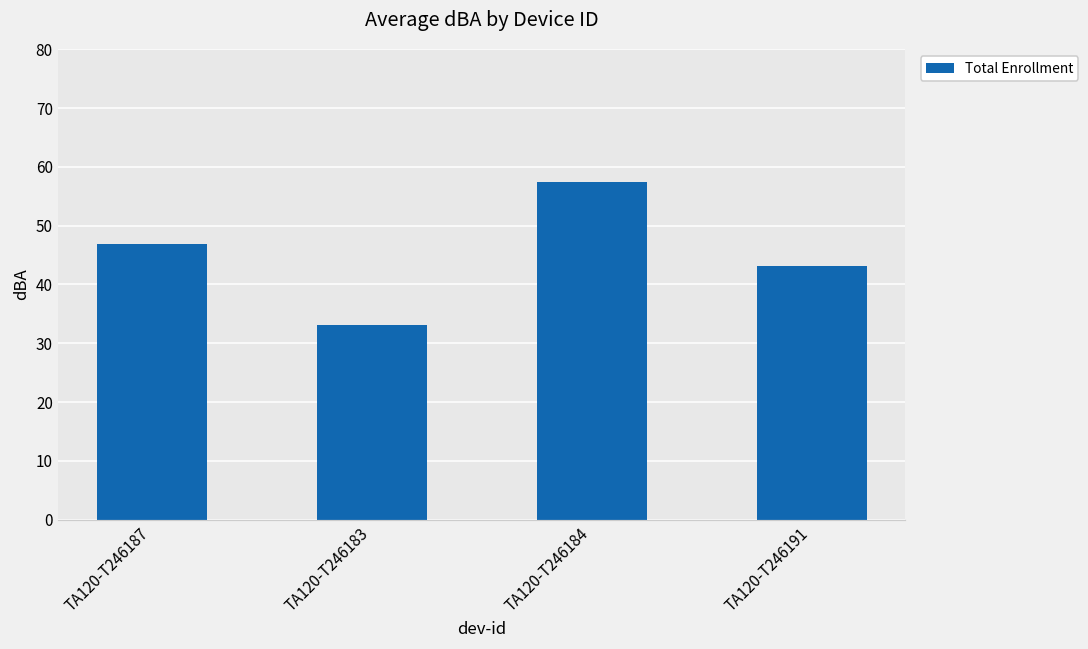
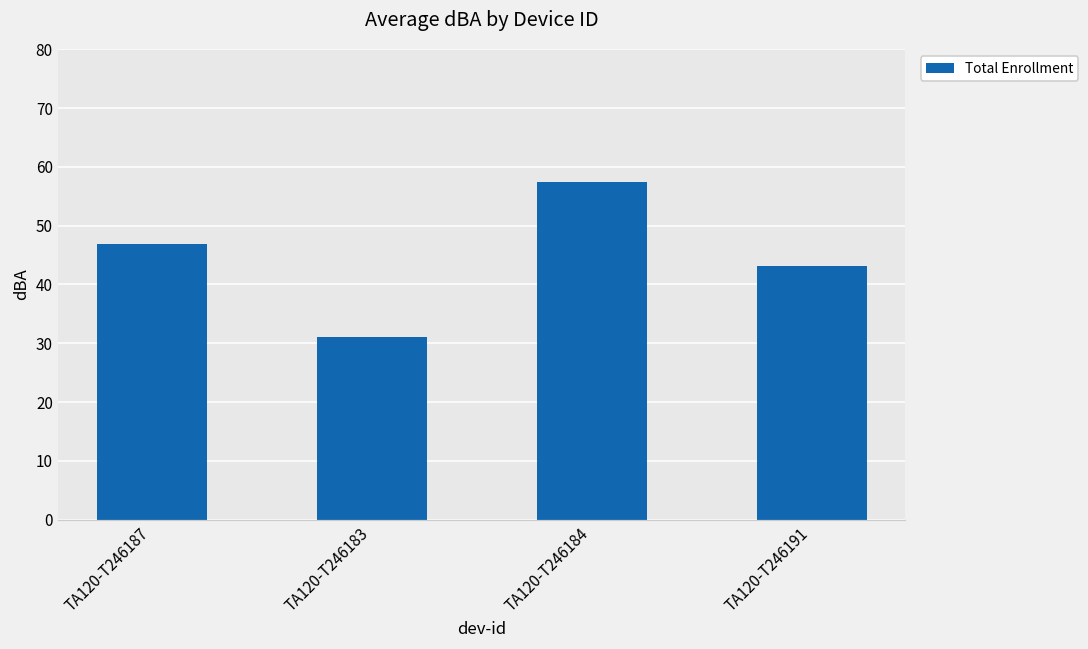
  {
    "TA120-T246187": 47,
-   "TA120-T246183": 33,
+   "TA120-T246183": 31,
    "TA120-T246184": 57,
    "TA120-T246191": 43
  }
